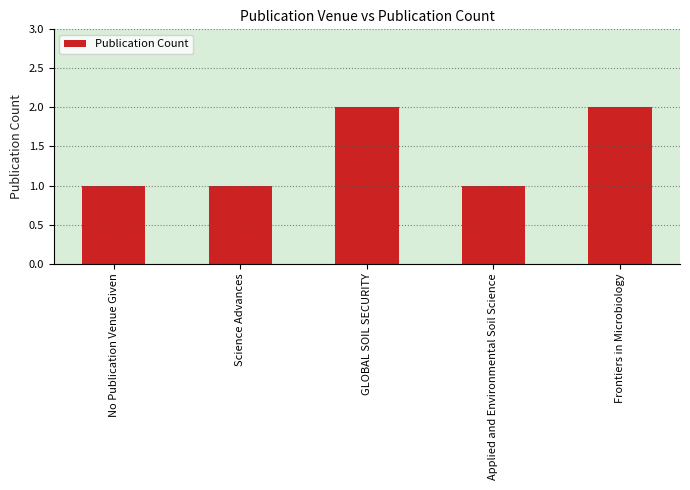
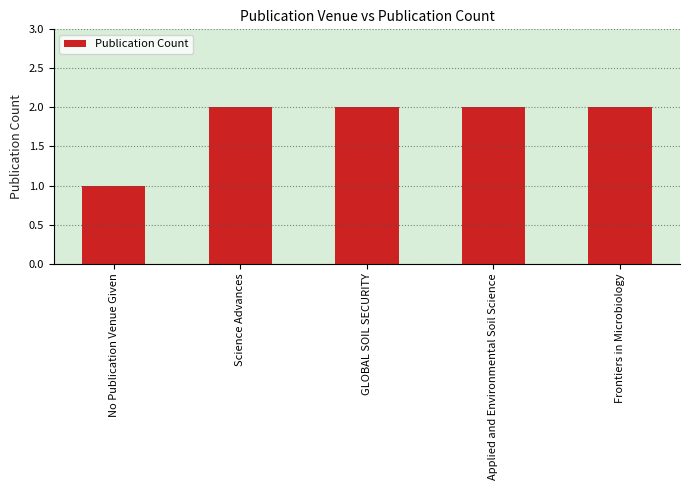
  {
    "No Publication Venue Given": 1,
-   "Science Advances": 1,
+   "Science Advances": 2,
    "GLOBAL SOIL SECURITY": 2,
-   "Applied and Environmental Soil Science": 1,
+   "Applied and Environmental Soil Science": 2,
    "Frontiers in Microbiology": 2
  }
